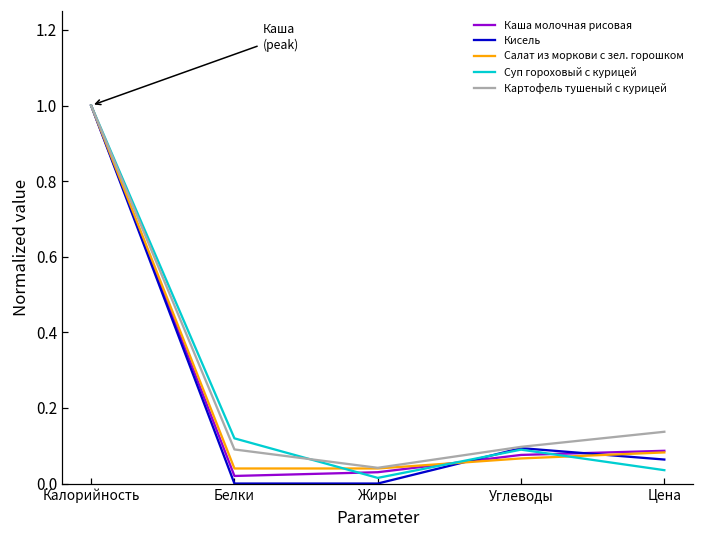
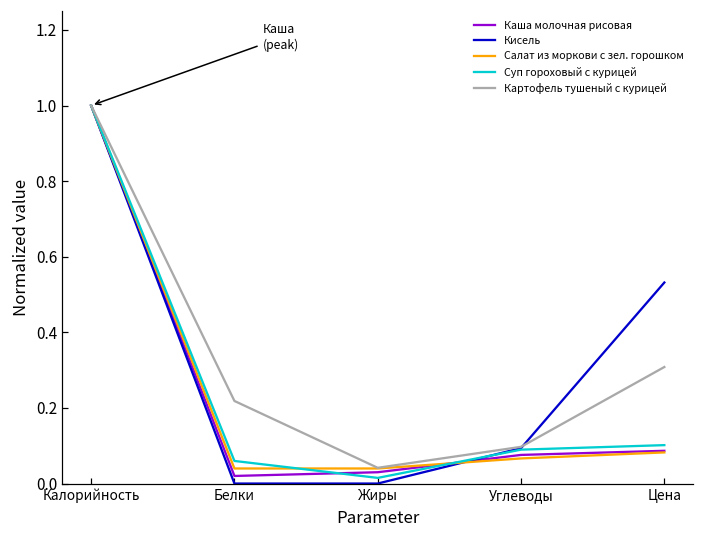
  {
    "Каша молочная рисовая": {
      "Белки": 0.02,
      "Жиры": 0.03,
      "Углеводы": 0.08
    },
    "Кисель": {
      "Белки": 0.00,
      "Жиры": 0.00,
-     "Цена": 0.06
+     "Цена": 0.53
    },
    "Салат из моркови с зел. горошком": {
      "Белки": 0.04,
      "Углеводы": 0.07
    },
    "Суп гороховый с курицей": {
-     "Белки": 0.12,
+     "Белки": 0.06,
      "Жиры": 0.01,
-     "Цена": 0.04
+     "Цена": 0.10
    },
    "Картофель тушеный с курицей": {
-     "Белки": 0.09,
-     "Цена": 0.14
+     "Белки": 0.22,
+     "Цена": 0.31
    }
  }
